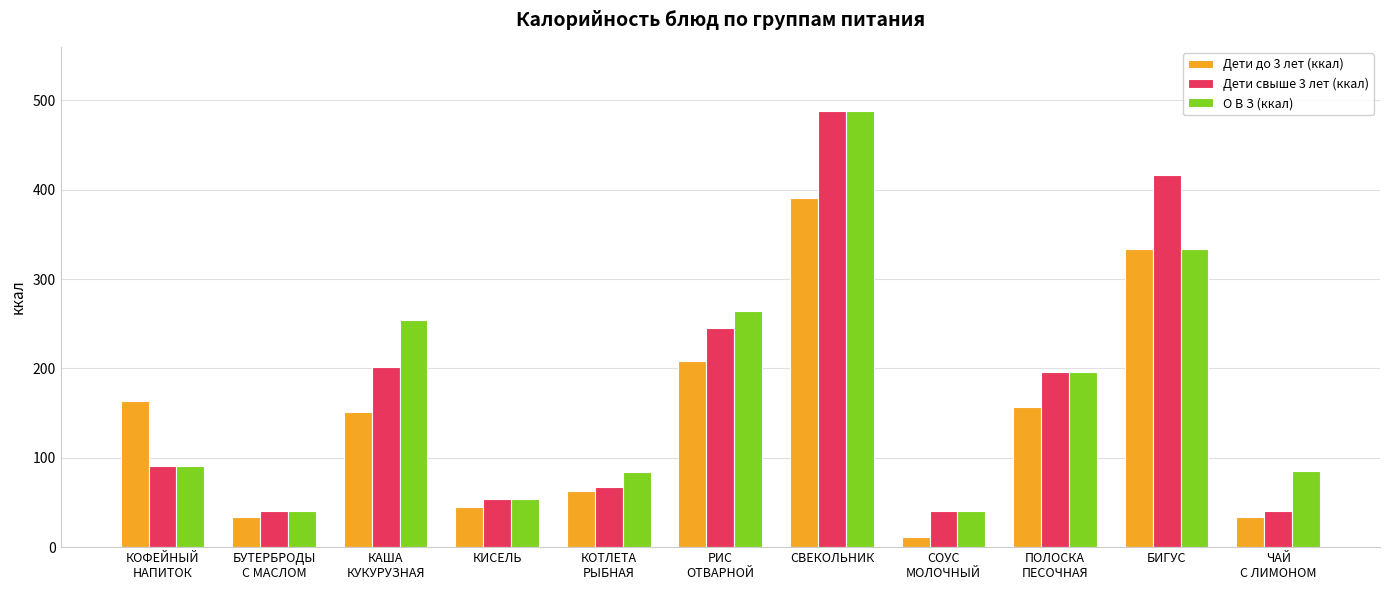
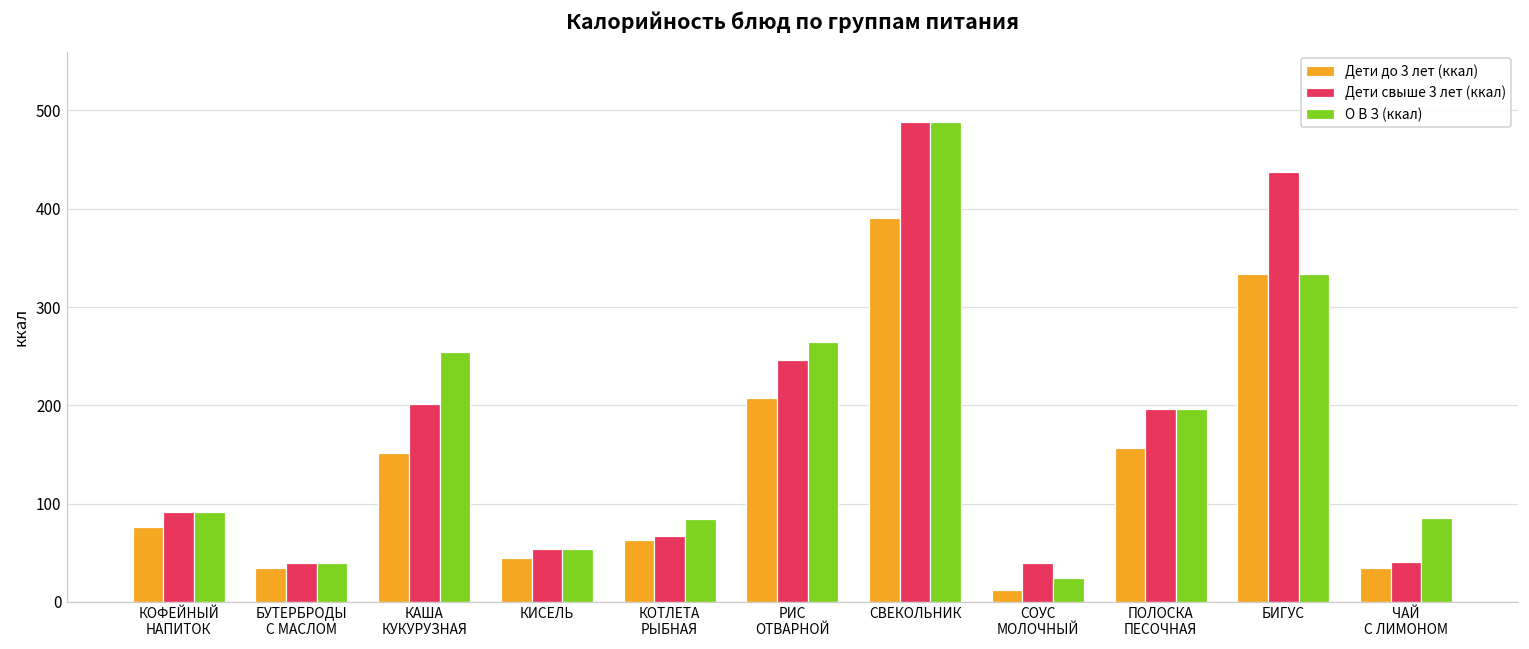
  {
    "Дети до 3 лет (ккал)": {
-     "КОФЕЙНЫЙ НАПИТОК": 160,
+     "КОФЕЙНЫЙ НАПИТОК": 80,
      "БУТЕРБРОДЫ С МАСЛОМ": 30,
      "КАША КУКУРУЗНАЯ": 150,
      "КИСЕЛЬ": 40,
      "КОТЛЕТА РЫБНАЯ": 60,
      "РИС ОТВАРНОЙ": 210,
      "СВЕКОЛЬНИК": 390,
      "СОУС МОЛОЧНЫЙ": 10,
      "ПОЛОСКА ПЕСОЧНАЯ": 160,
      "БИГУС": 330,
      "ЧАЙ С ЛИМОНОМ": 30
    },
    "Дети свыше 3 лет (ккал)": {
      "КОФЕЙНЫЙ НАПИТОК": 90,
      "БУТЕРБРОДЫ С МАСЛОМ": 40,
      "КАША КУКУРУЗНАЯ": 200,
      "КИСЕЛЬ": 50,
      "КОТЛЕТА РЫБНАЯ": 70,
      "РИС ОТВАРНОЙ": 250,
      "СВЕКОЛЬНИК": 490,
      "СОУС МОЛОЧНЫЙ": 40,
      "ПОЛОСКА ПЕСОЧНАЯ": 200,
-     "БИГУС": 420,
+     "БИГУС": 440,
      "ЧАЙ С ЛИМОНОМ": 40
    },
    "О В З (ккал)": {
      "КОФЕЙНЫЙ НАПИТОК": 90,
      "БУТЕРБРОДЫ С МАСЛОМ": 40,
      "КАША КУКУРУЗНАЯ": 250,
      "КИСЕЛЬ": 50,
      "КОТЛЕТА РЫБНАЯ": 80,
      "РИС ОТВАРНОЙ": 260,
      "СВЕКОЛЬНИК": 490,
-     "СОУС МОЛОЧНЫЙ": 40,
+     "СОУС МОЛОЧНЫЙ": 20,
      "ПОЛОСКА ПЕСОЧНАЯ": 200,
      "БИГУС": 330,
      "ЧАЙ С ЛИМОНОМ": 90
    }
  }
